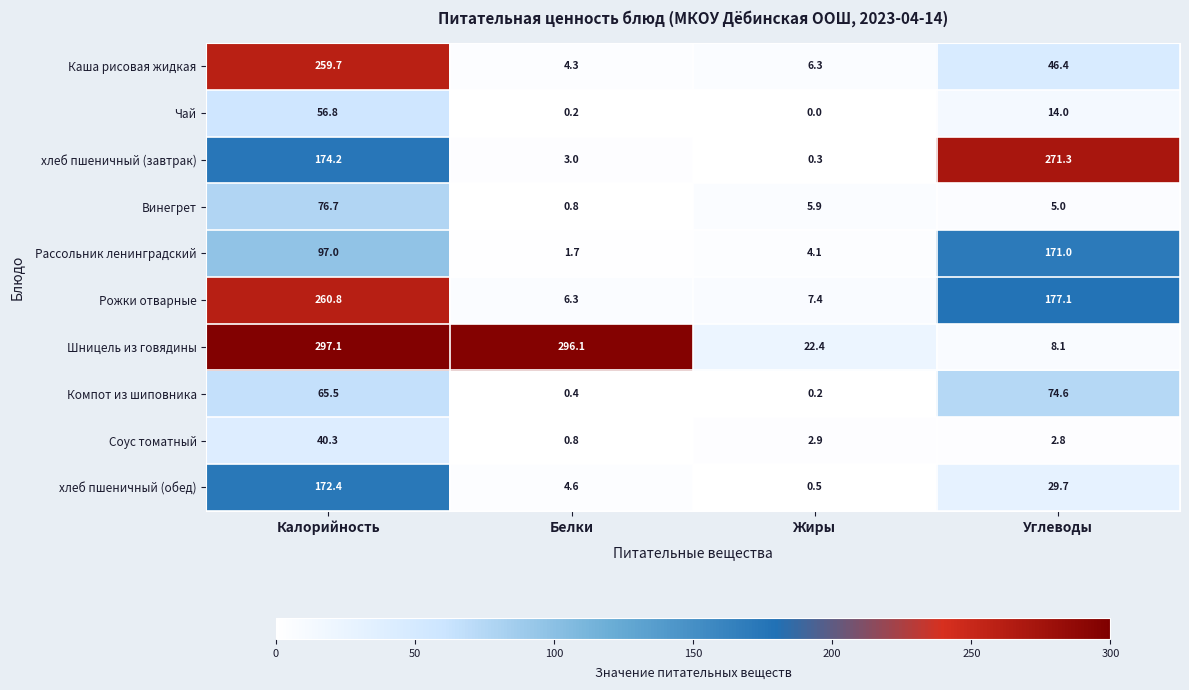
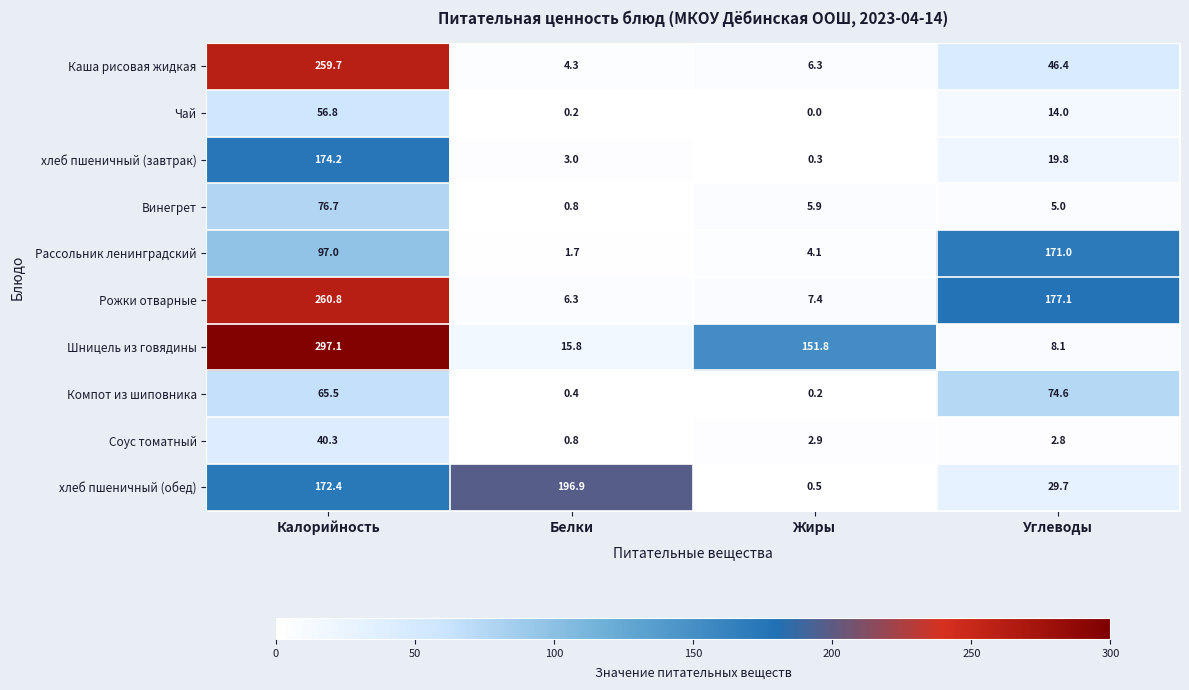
  {
    "Каша рисовая жидкая": {
      "Калорийность": 259.7,
      "Белки": 4.3,
      "Жиры": 6.3,
      "Углеводы": 46.4
    },
    "Чай": {
      "Калорийность": 56.8,
      "Белки": 0.2,
      "Жиры": 0.0,
      "Углеводы": 14.0
    },
    "хлеб пшеничный (завтрак)": {
      "Калорийность": 174.2,
      "Белки": 3.0,
      "Жиры": 0.3,
-     "Углеводы": 271.3
+     "Углеводы": 19.8
    },
    "Винегрет": {
      "Калорийность": 76.7,
      "Белки": 0.8,
      "Жиры": 5.9,
      "Углеводы": 5.0
    },
    "Рассольник ленинградский": {
      "Калорийность": 97.0,
      "Белки": 1.7,
      "Жиры": 4.1,
      "Углеводы": 171.0
    },
    "Рожки отварные": {
      "Калорийность": 260.8,
      "Белки": 6.3,
      "Жиры": 7.4,
      "Углеводы": 177.1
    },
    "Шницель из говядины": {
      "Калорийность": 297.1,
-     "Белки": 296.1,
-     "Жиры": 22.4,
+     "Белки": 15.8,
+     "Жиры": 151.8,
      "Углеводы": 8.1
    },
    "Компот из шиповника": {
      "Калорийность": 65.5,
      "Белки": 0.4,
      "Жиры": 0.2,
      "Углеводы": 74.6
    },
    "Соус томатный": {
      "Калорийность": 40.3,
      "Белки": 0.8,
      "Жиры": 2.9,
      "Углеводы": 2.8
    },
    "хлеб пшеничный (обед)": {
      "Калорийность": 172.4,
-     "Белки": 4.6,
+     "Белки": 196.9,
      "Жиры": 0.5,
      "Углеводы": 29.7
    }
  }
